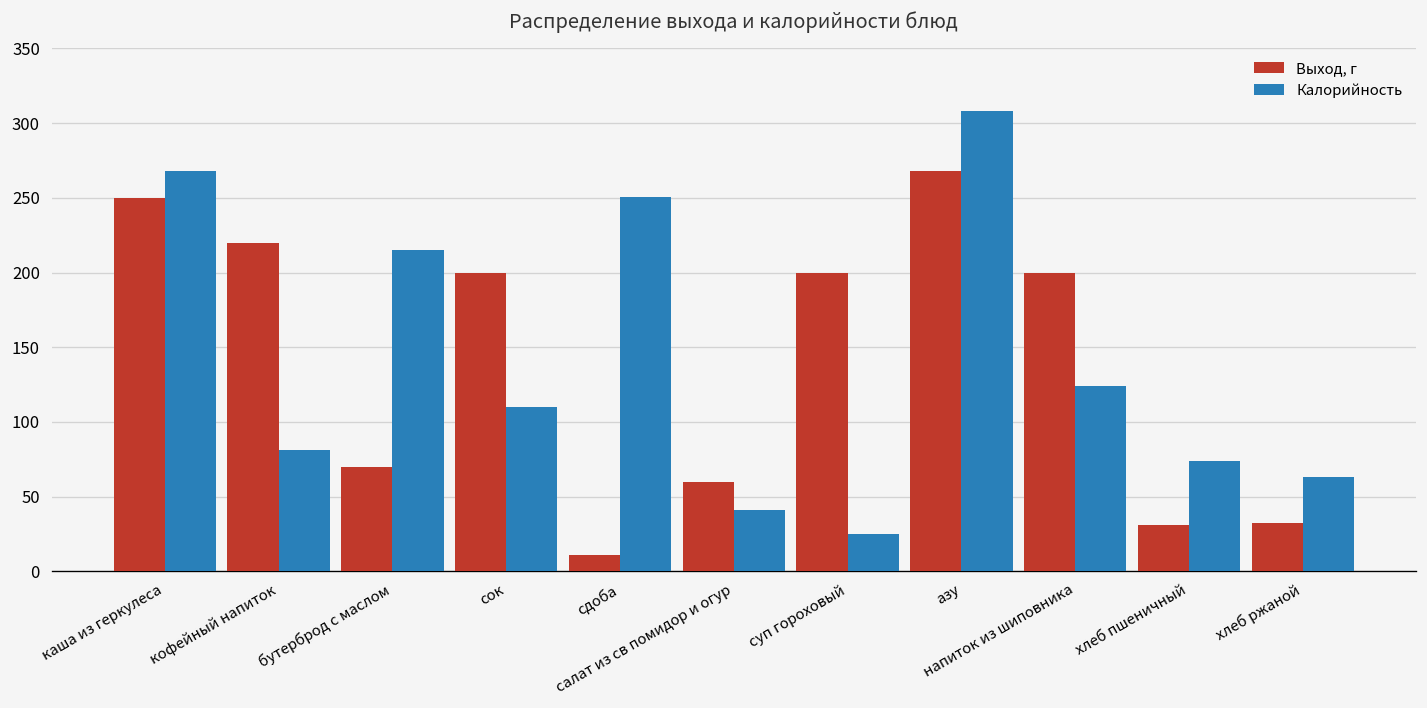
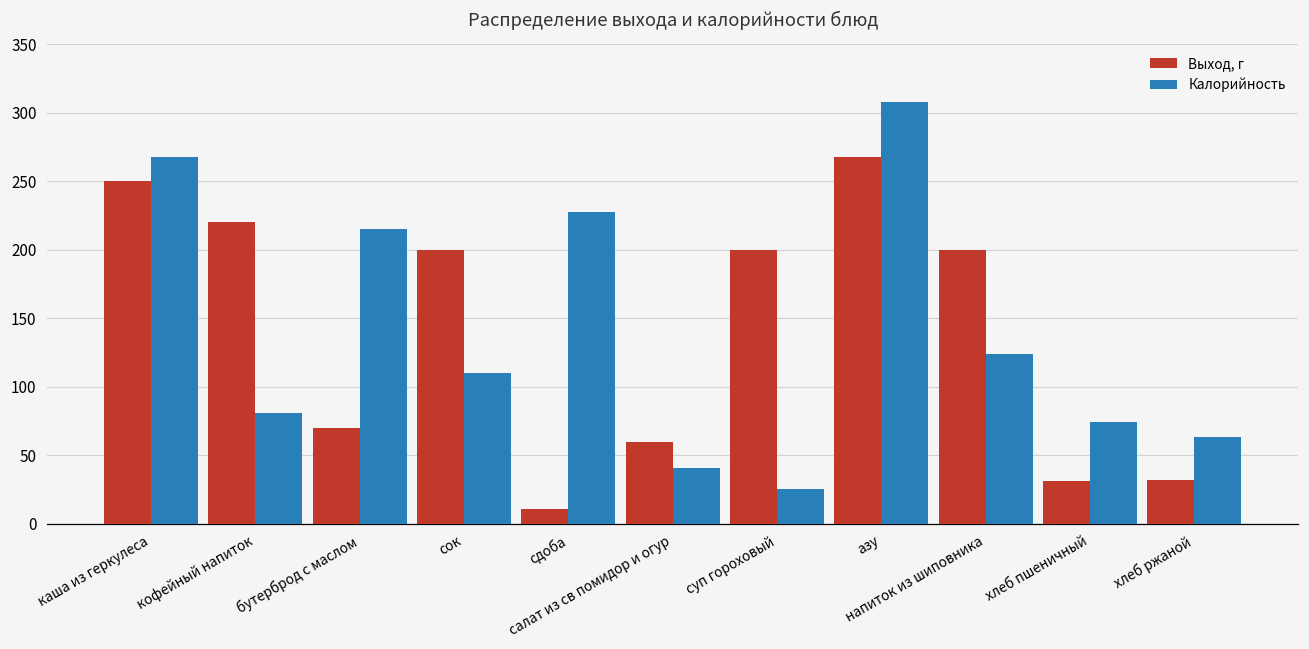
  {
    "Выход, г": {
      "каша из геркулеса": 250,
      "кофейный напиток": 220,
      "бутерброд с маслом": 70,
      "сок": 200,
      "сдоба": 11,
      "салат из св помидор и огур": 60,
      "суп гороховый": 200,
      "азу": 268,
      "напиток из шиповника": 200,
      "хлеб пшеничный": 31,
      "хлеб ржаной": 32
    },
    "Калорийность": {
      "каша из геркулеса": 268,
      "кофейный напиток": 81,
      "бутерброд с маслом": 215,
      "сок": 110,
-     "сдоба": 251,
+     "сдоба": 228,
      "салат из св помидор и огур": 41,
      "суп гороховый": 25,
      "азу": 308,
      "напиток из шиповника": 124,
      "хлеб пшеничный": 74,
      "хлеб ржаной": 63
    }
  }
